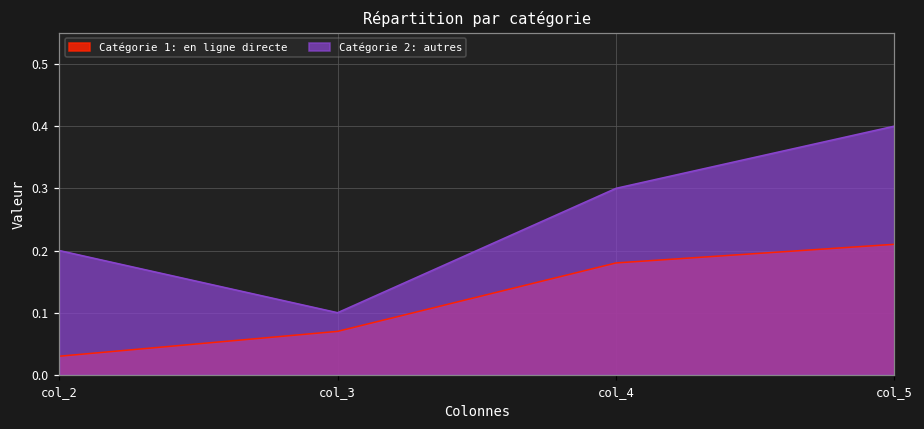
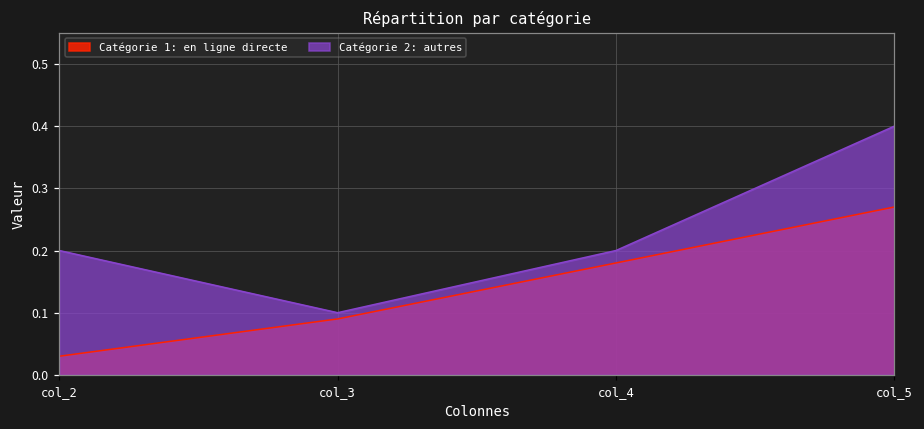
  {
    "Catégorie 1: en ligne directe": {
      "col_2": 0.03,
-     "col_3": 0.07,
+     "col_3": 0.09,
      "col_4": 0.18,
-     "col_5": 0.21
+     "col_5": 0.27
    },
    "Catégorie 2: autres": {
      "col_2": 0.2,
      "col_3": 0.1,
-     "col_4": 0.3,
+     "col_4": 0.2,
      "col_5": 0.4
    }
  }
